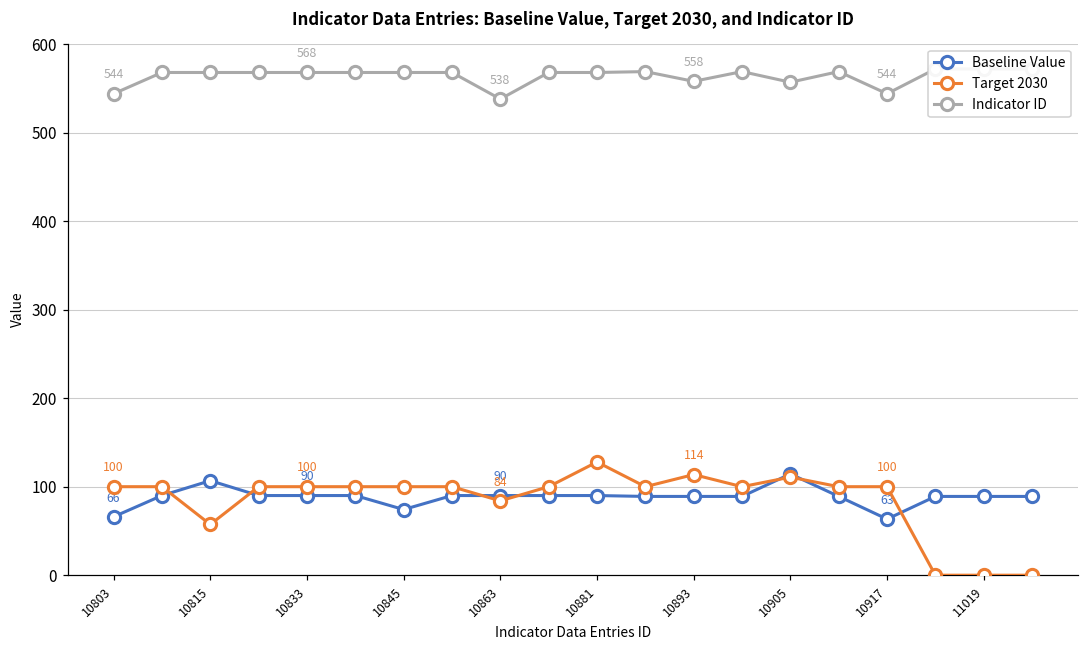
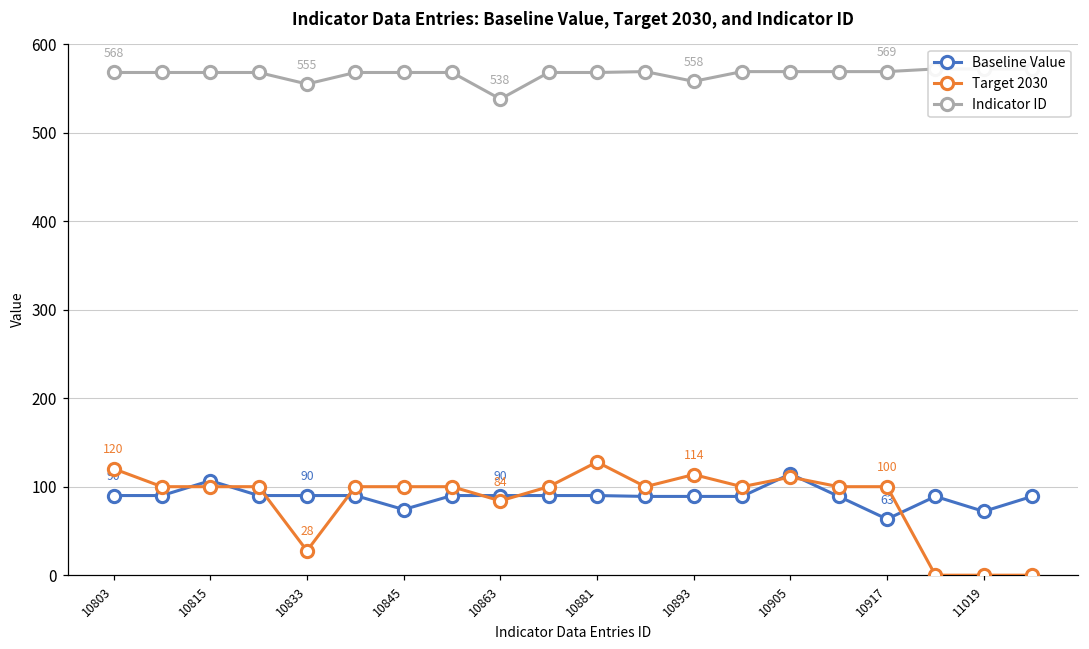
  {
    "Baseline Value": {
-     "10803": 66,
+     "10803": 90,
      "10917": 63,
-     "11019": 90
+     "11019": 70
    },
    "Target 2030": {
-     "10803": 100,
-     "10815": 60,
-     "10833": 100,
+     "10803": 120,
+     "10815": 100,
+     "10833": 28,
      "10893": 114,
      "10917": 100
    },
    "Indicator ID": {
-     "10803": 544,
-     "10833": 568,
+     "10803": 568,
+     "10833": 555,
      "10863": 538,
      "10893": 558,
-     "10905": 560,
-     "10917": 544
+     "10905": 570,
+     "10917": 569
    }
  }
